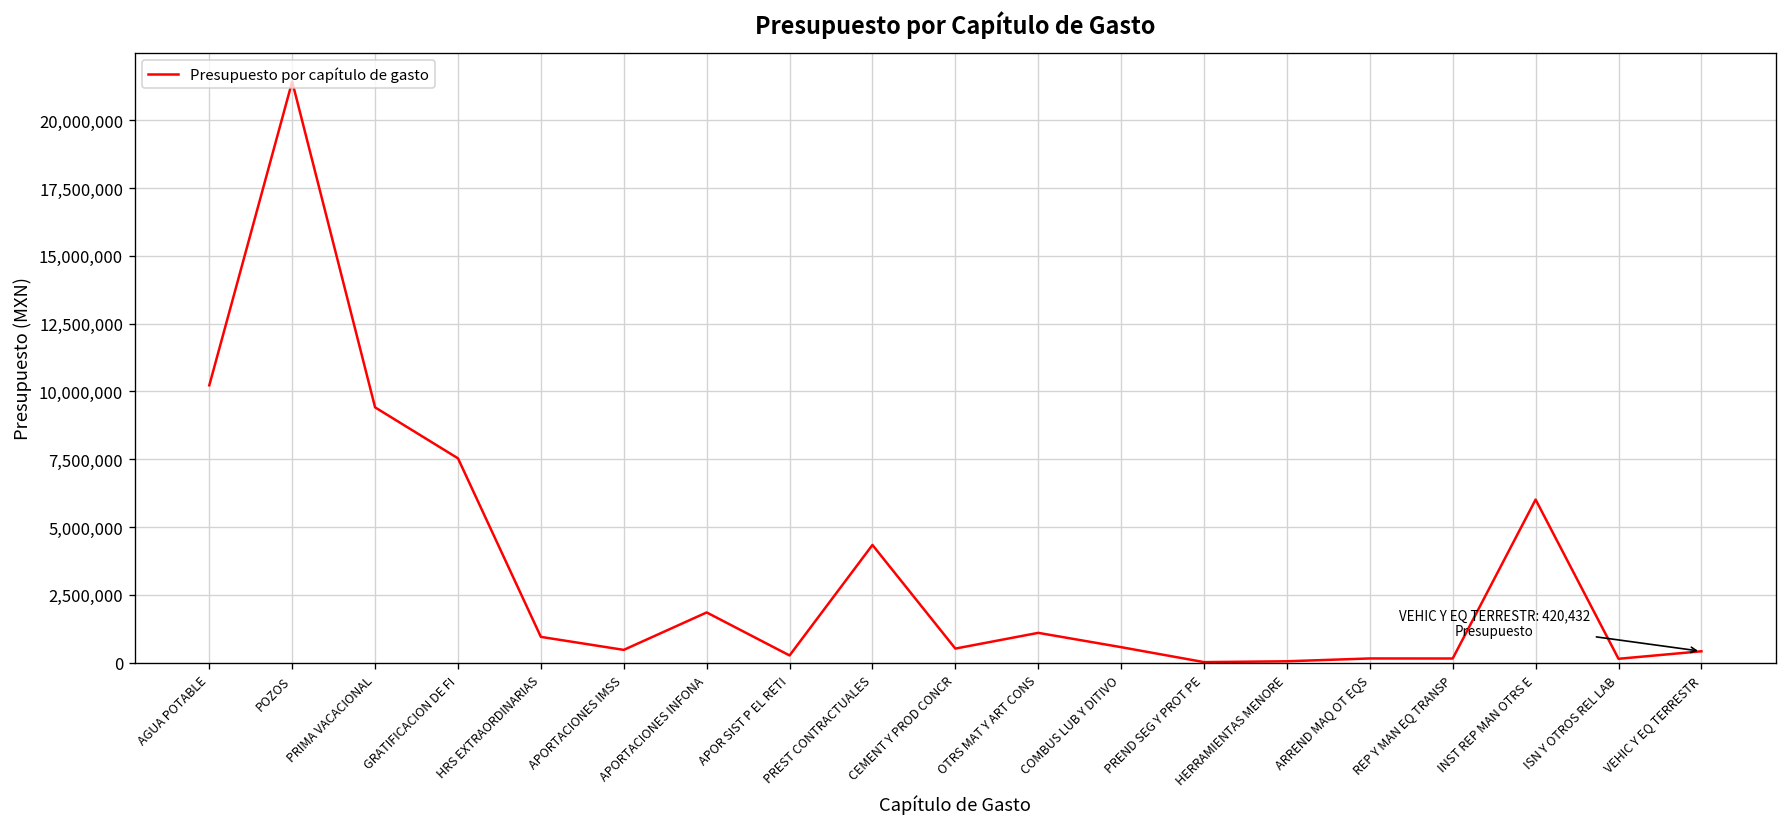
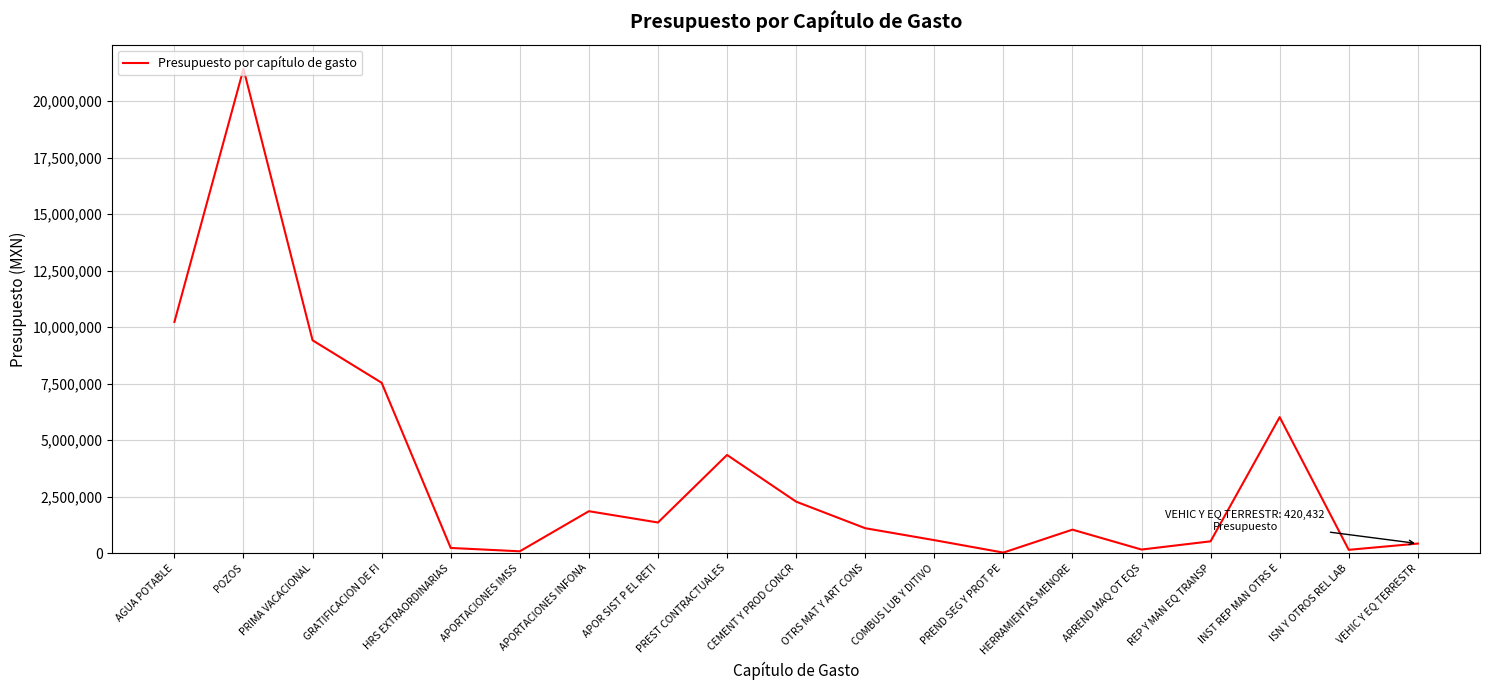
  {
    "AGUA POTABLE": "10,200,000",
    "PRIMA VACACIONAL": "9,400,000",
    "GRATIFICACION DE FI": "7,500,000",
-   "HRS EXTRAORDINARIAS": "1,000,000",
-   "APORTACIONES IMSS": "500,000",
+   "HRS EXTRAORDINARIAS": "200,000",
+   "APORTACIONES IMSS": "100,000",
    "APORTACIONES INFONA": "1,900,000",
-   "APOR SIST P EL RETI": "300,000",
+   "APOR SIST P EL RETI": "1,400,000",
    "PREST CONTRACTUALES": "4,300,000",
-   "CEMENT Y PROD CONCR": "500,000",
+   "CEMENT Y PROD CONCR": "2,300,000",
    "OTRS MAT Y ART CONS": "1,100,000",
    "COMBUS LUB Y DITIVO": "600,000",
    "PREND SEG Y PROT PE": "0",
-   "HERRAMIENTAS MENORE": "100,000",
+   "HERRAMIENTAS MENORE": "1,000,000",
    "ARREND MAQ OT EQS": "200,000",
-   "REP Y MAN EQ TRANSP": "200,000",
+   "REP Y MAN EQ TRANSP": "500,000",
    "INST REP MAN OTRS E": "6,000,000",
    "ISN Y OTROS REL LAB": "100,000",
    "VEHIC Y EQ TERRESTR": "400,000"
  }
